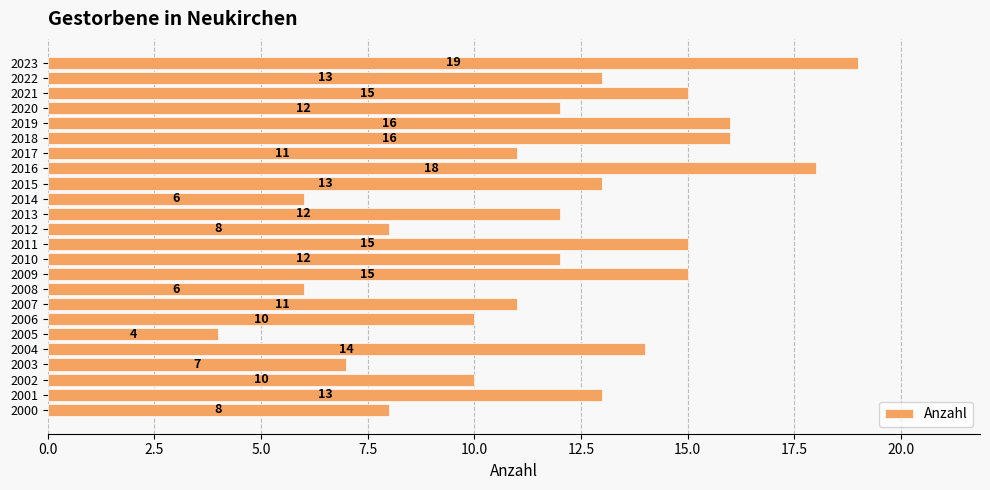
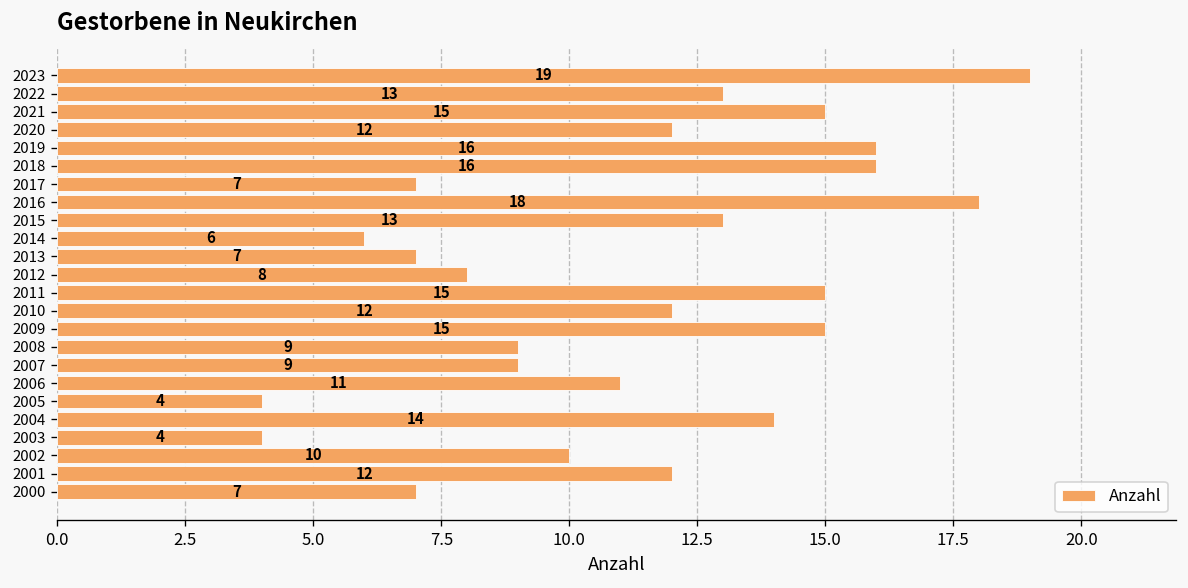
  {
    "2023": 19,
    "2022": 13,
    "2021": 15,
    "2020": 12,
    "2019": 16,
    "2018": 16,
-   "2017": 11,
+   "2017": 7,
    "2016": 18,
    "2015": 13,
    "2014": 6,
-   "2013": 12,
+   "2013": 7,
    "2012": 8,
    "2011": 15,
    "2010": 12,
    "2009": 15,
-   "2008": 6,
-   "2007": 11,
-   "2006": 10,
+   "2008": 9,
+   "2007": 9,
+   "2006": 11,
    "2005": 4,
    "2004": 14,
-   "2003": 7,
+   "2003": 4,
    "2002": 10,
-   "2001": 13,
-   "2000": 8
+   "2001": 12,
+   "2000": 7
  }
